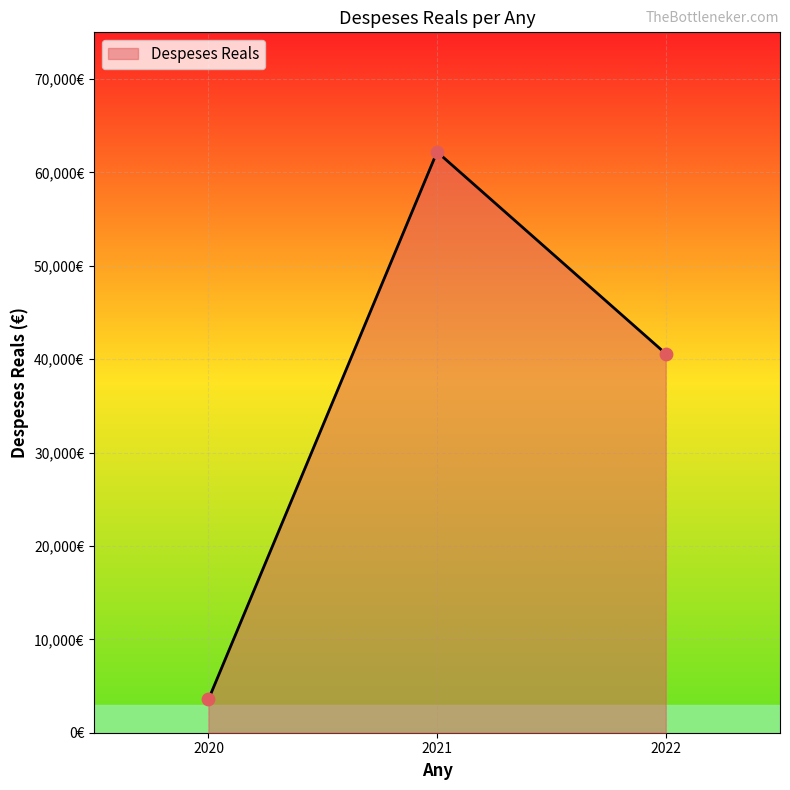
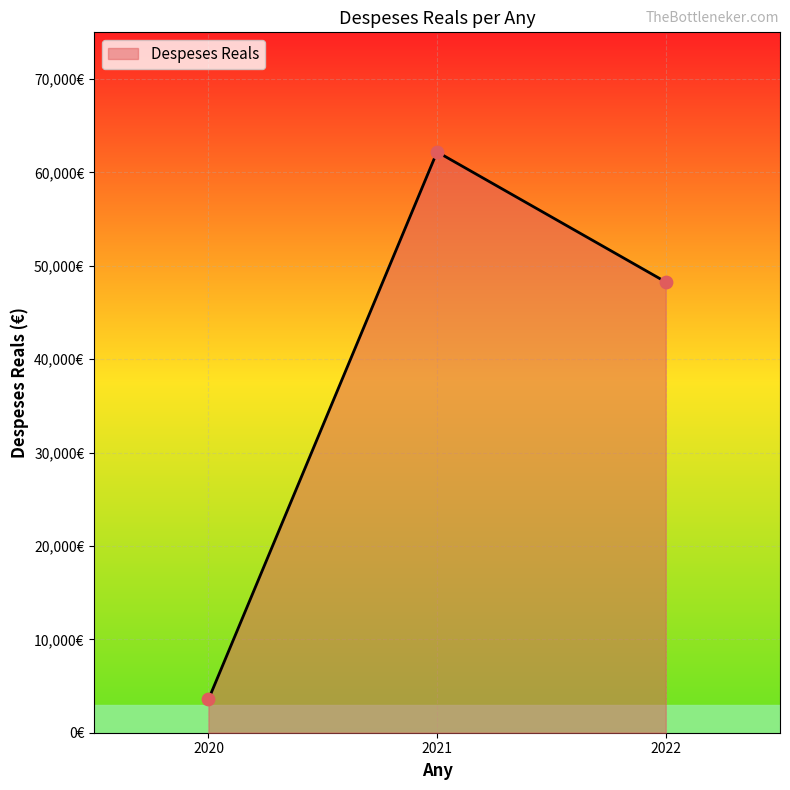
  {
    "2020": "4,000€",
    "2021": "62,000€",
-   "2022": "41,000€"
+   "2022": "48,000€"
  }
